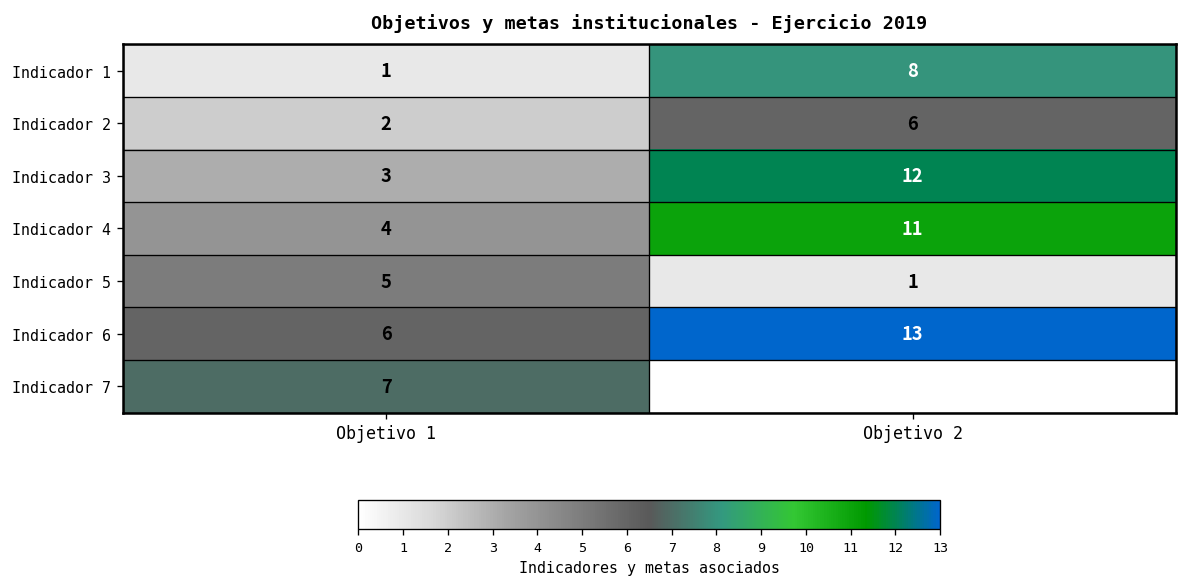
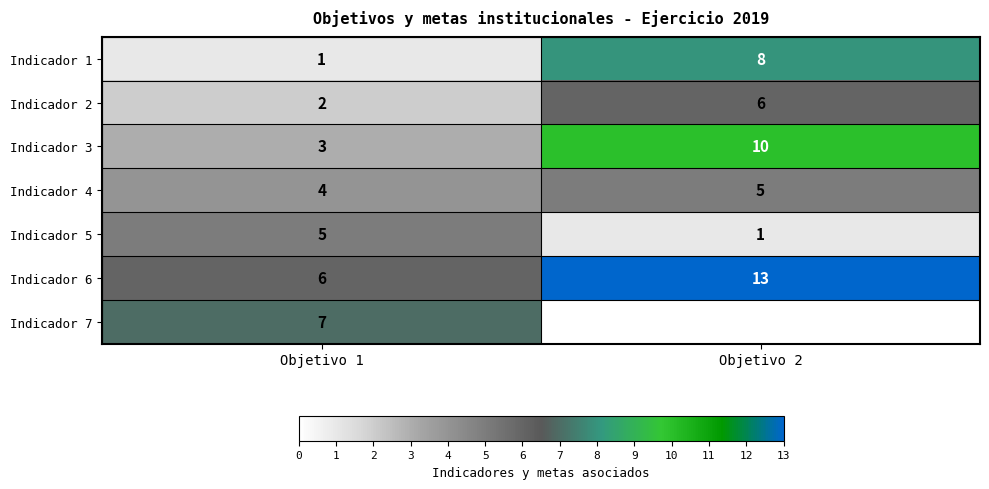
  {
    "Indicador 1": {
      "Objetivo 1": 1,
      "Objetivo 2": 8
    },
    "Indicador 2": {
      "Objetivo 1": 2,
      "Objetivo 2": 6
    },
    "Indicador 3": {
      "Objetivo 1": 3,
-     "Objetivo 2": 12
+     "Objetivo 2": 10
    },
    "Indicador 4": {
      "Objetivo 1": 4,
-     "Objetivo 2": 11
+     "Objetivo 2": 5
    },
    "Indicador 5": {
      "Objetivo 1": 5,
      "Objetivo 2": 1
    },
    "Indicador 6": {
      "Objetivo 1": 6,
      "Objetivo 2": 13
    },
    "Indicador 7": {
      "Objetivo 1": 7
    }
  }
